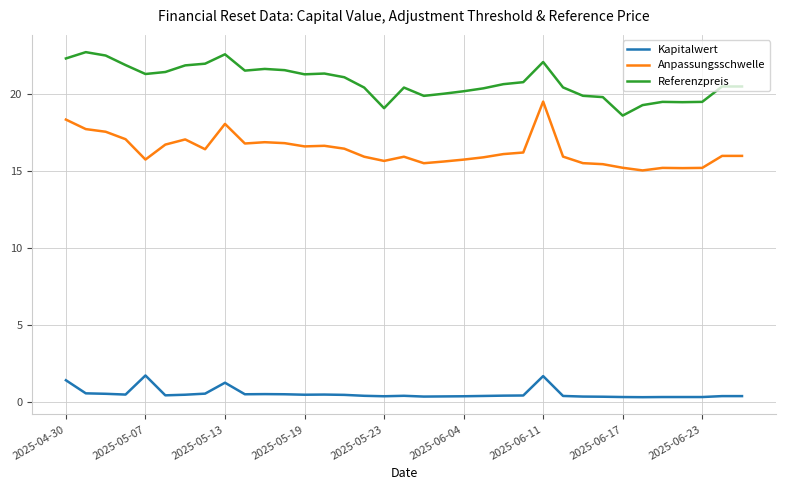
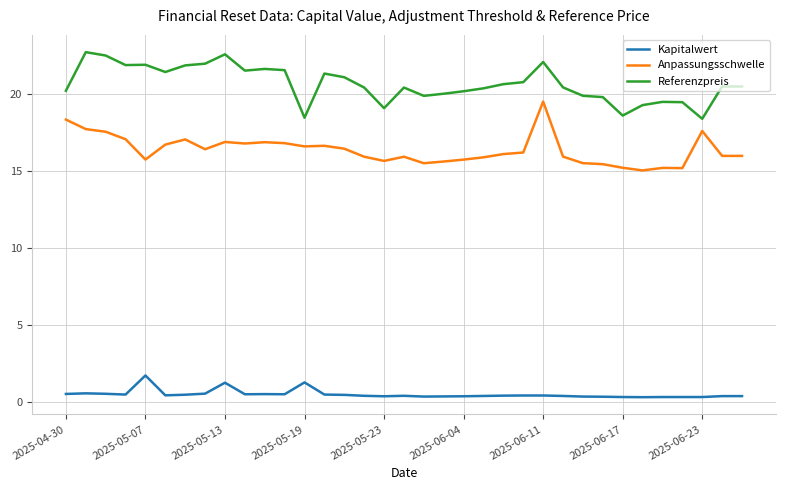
  {
    "Kapitalwert": {
-     "2025-04-30": 1.4,
+     "2025-04-30": 0.5,
      "2025-05-07": 1.7,
      "2025-05-13": 1.3,
-     "2025-05-19": 0.5,
+     "2025-05-19": 1.3,
      "2025-05-23": 0.4,
      "2025-06-04": 0.4,
-     "2025-06-11": 1.7,
+     "2025-06-11": 0.4,
      "2025-06-17": 0.3,
      "2025-06-23": 0.3
    },
    "Anpassungsschwelle": {
      "2025-04-30": 18.3,
      "2025-05-07": 15.7,
-     "2025-05-13": 18.1,
+     "2025-05-13": 16.9,
      "2025-05-19": 16.6,
      "2025-05-23": 15.7,
      "2025-06-04": 15.7,
      "2025-06-11": 19.5,
      "2025-06-17": 15.2,
-     "2025-06-23": 15.2
+     "2025-06-23": 17.6
    },
    "Referenzpreis": {
-     "2025-04-30": 22.3,
-     "2025-05-07": 21.3,
+     "2025-04-30": 20.2,
+     "2025-05-07": 21.9,
      "2025-05-13": 22.6,
-     "2025-05-19": 21.3,
+     "2025-05-19": 18.5,
      "2025-05-23": 19.1,
      "2025-06-04": 20.2,
      "2025-06-11": 22.1,
      "2025-06-17": 18.6,
-     "2025-06-23": 19.5
+     "2025-06-23": 18.4
    }
  }
